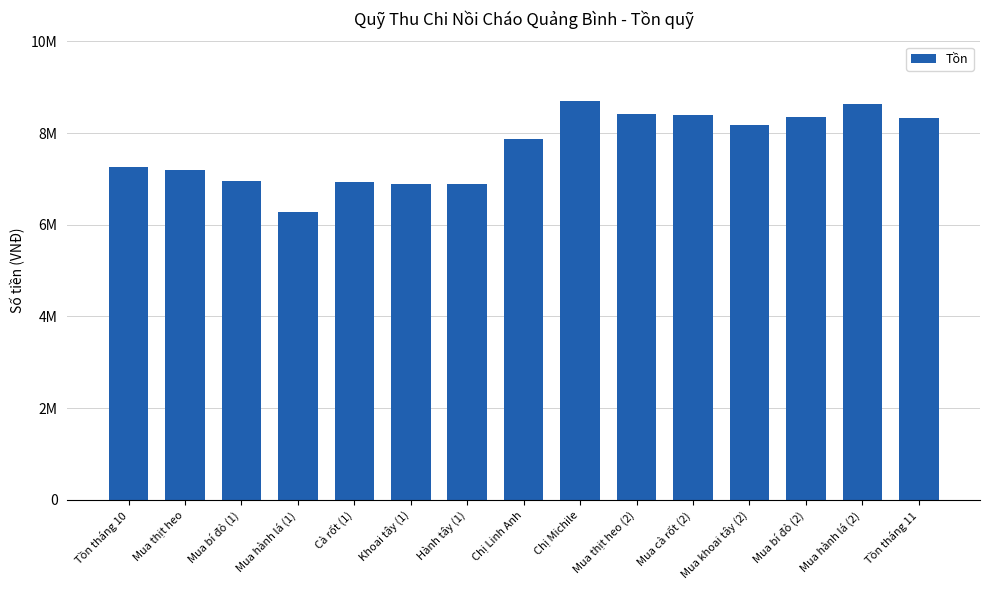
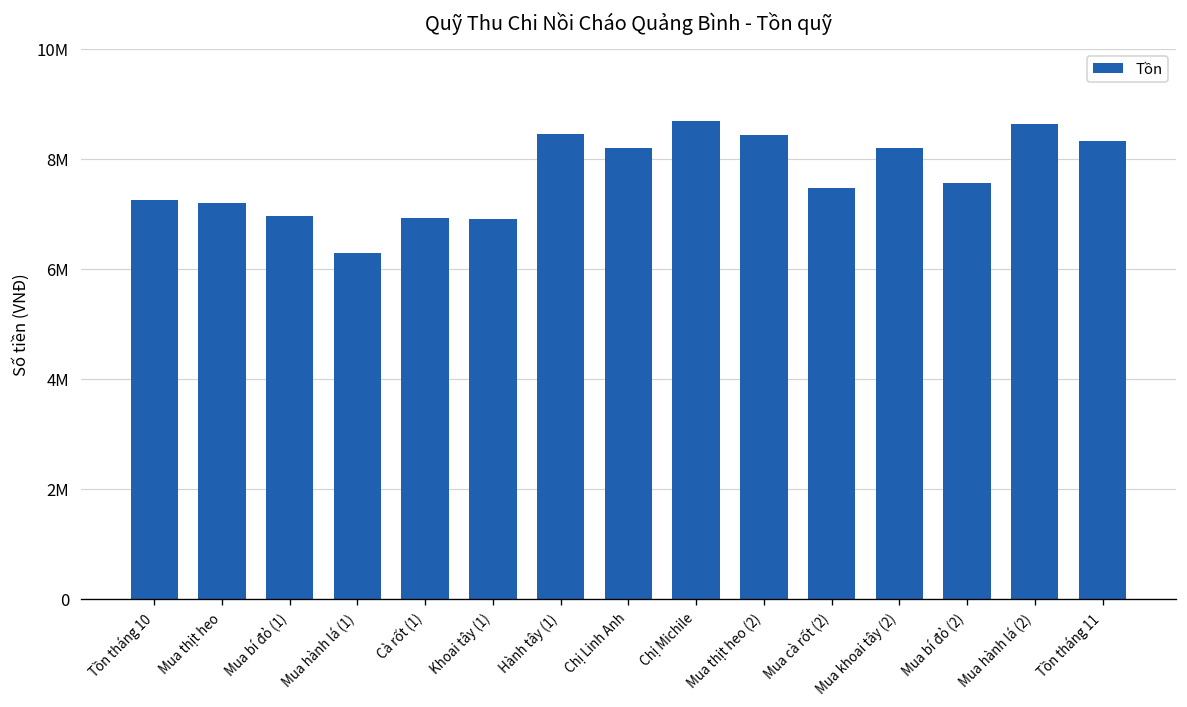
  {
    "Tồn tháng 10": 7300000,
    "Mua thịt heo": 7200000,
    "Mua bí đỏ (1)": 7000000,
    "Mua hành lá (1)": 6300000,
    "Cà rốt (1)": 6900000,
    "Khoai tây (1)": 6900000,
-   "Hành tây (1)": 6900000,
-   "Chị Linh Anh": 7900000,
+   "Hành tây (1)": 8400000,
+   "Chị Linh Anh": 8200000,
    "Chị Michile": 8700000,
    "Mua thịt heo (2)": 8400000,
-   "Mua cà rốt (2)": 8400000,
+   "Mua cà rốt (2)": 7500000,
    "Mua khoai tây (2)": 8200000,
-   "Mua bí đỏ (2)": 8400000,
+   "Mua bí đỏ (2)": 7500000,
    "Mua hành lá (2)": 8600000,
    "Tồn tháng 11": 8300000
  }
